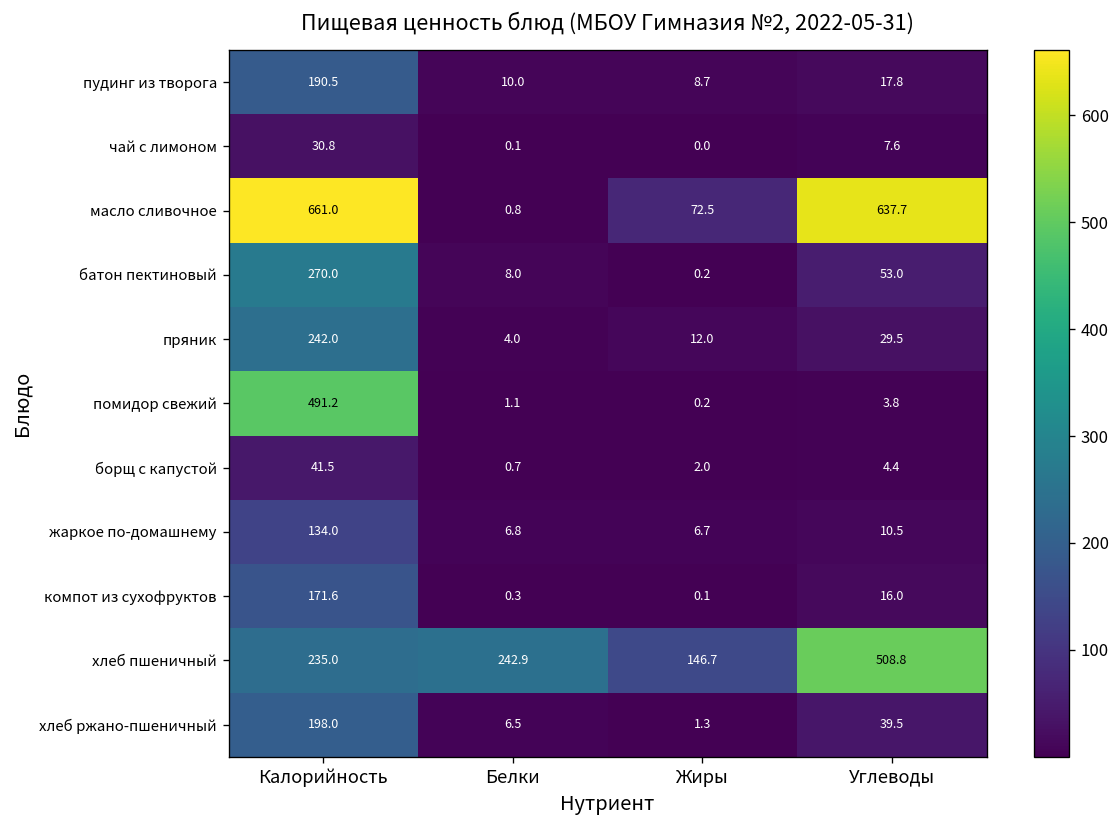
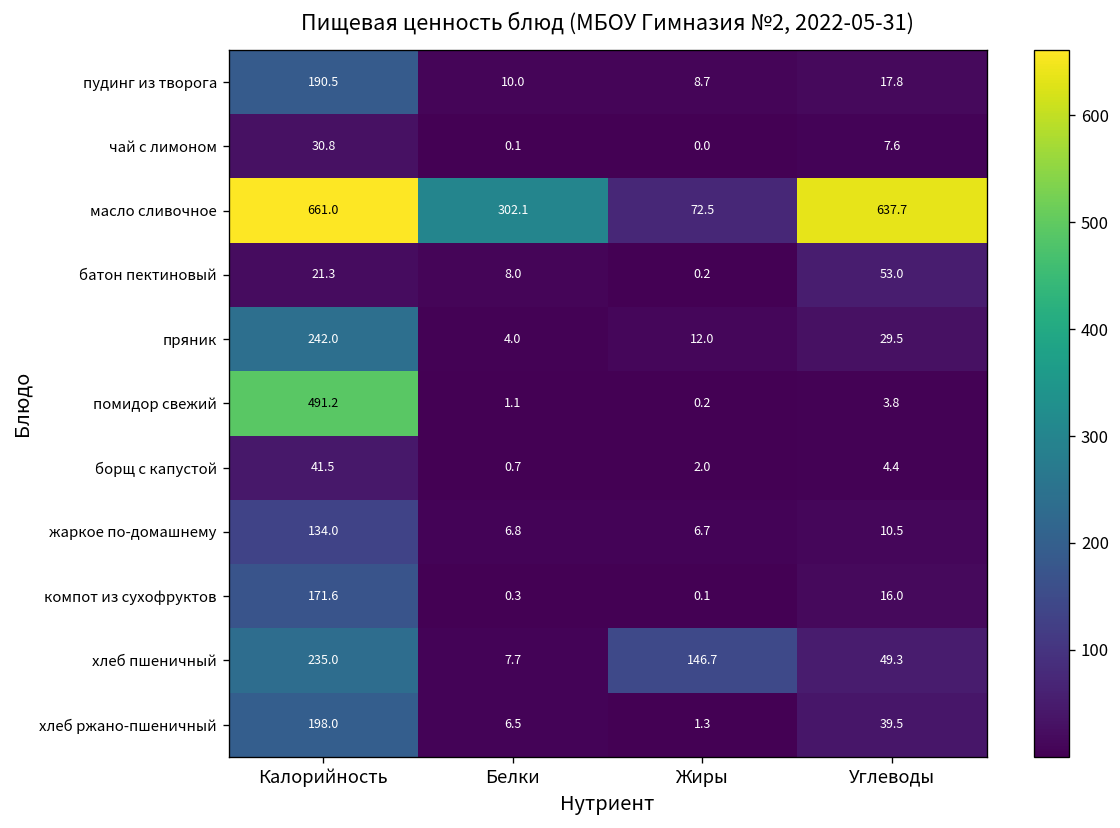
  {
    "пудинг из творога": {
      "Калорийность": 190.5,
      "Белки": 10.0,
      "Жиры": 8.7,
      "Углеводы": 17.8
    },
    "чай с лимоном": {
      "Калорийность": 30.8,
      "Белки": 0.1,
      "Жиры": 0.0,
      "Углеводы": 7.6
    },
    "масло сливочное": {
      "Калорийность": 661.0,
-     "Белки": 0.8,
+     "Белки": 302.1,
      "Жиры": 72.5,
      "Углеводы": 637.7
    },
    "батон пектиновый": {
-     "Калорийность": 270.0,
+     "Калорийность": 21.3,
      "Белки": 8.0,
      "Жиры": 0.2,
      "Углеводы": 53.0
    },
    "пряник": {
      "Калорийность": 242.0,
      "Белки": 4.0,
      "Жиры": 12.0,
      "Углеводы": 29.5
    },
    "помидор свежий": {
      "Калорийность": 491.2,
      "Белки": 1.1,
      "Жиры": 0.2,
      "Углеводы": 3.8
    },
    "борщ с капустой": {
      "Калорийность": 41.5,
      "Белки": 0.7,
      "Жиры": 2.0,
      "Углеводы": 4.4
    },
    "жаркое по-домашнему": {
      "Калорийность": 134.0,
      "Белки": 6.8,
      "Жиры": 6.7,
      "Углеводы": 10.5
    },
    "компот из сухофруктов": {
      "Калорийность": 171.6,
      "Белки": 0.3,
      "Жиры": 0.1,
      "Углеводы": 16.0
    },
    "хлеб пшеничный": {
      "Калорийность": 235.0,
-     "Белки": 242.9,
+     "Белки": 7.7,
      "Жиры": 146.7,
-     "Углеводы": 508.8
+     "Углеводы": 49.3
    },
    "хлеб ржано-пшеничный": {
      "Калорийность": 198.0,
      "Белки": 6.5,
      "Жиры": 1.3,
      "Углеводы": 39.5
    }
  }
